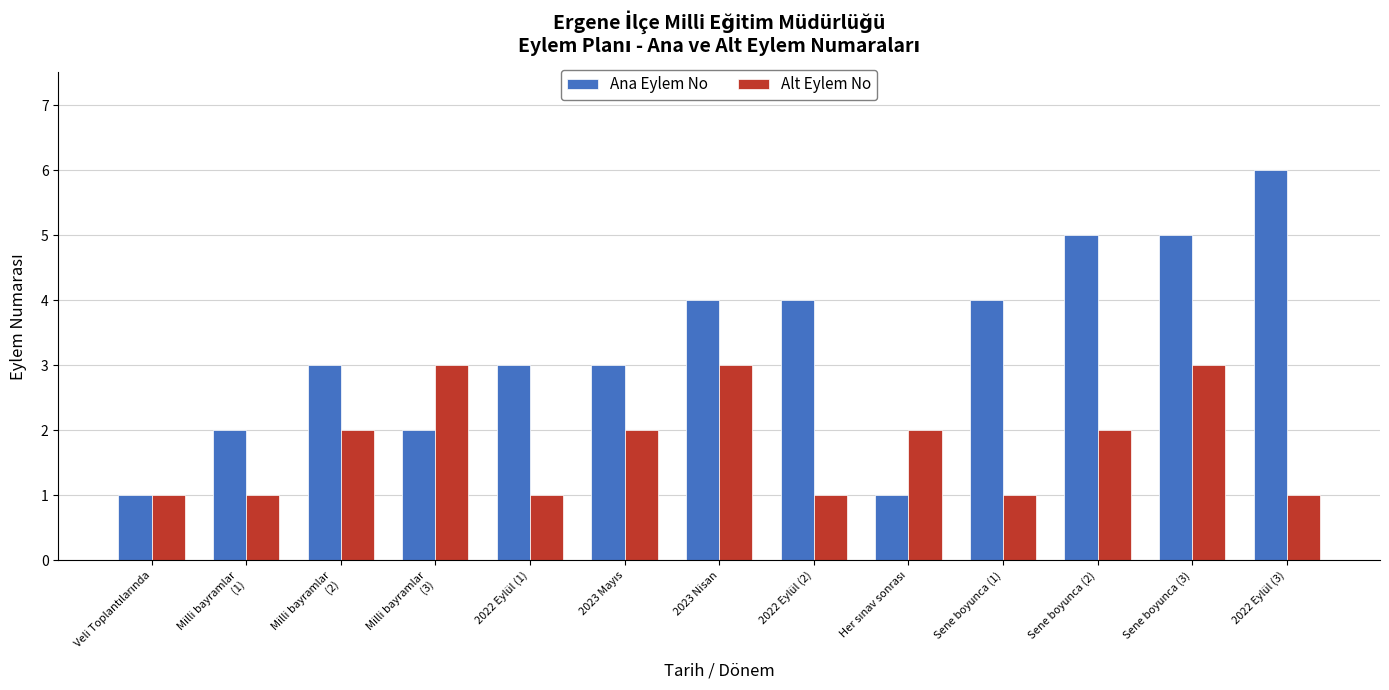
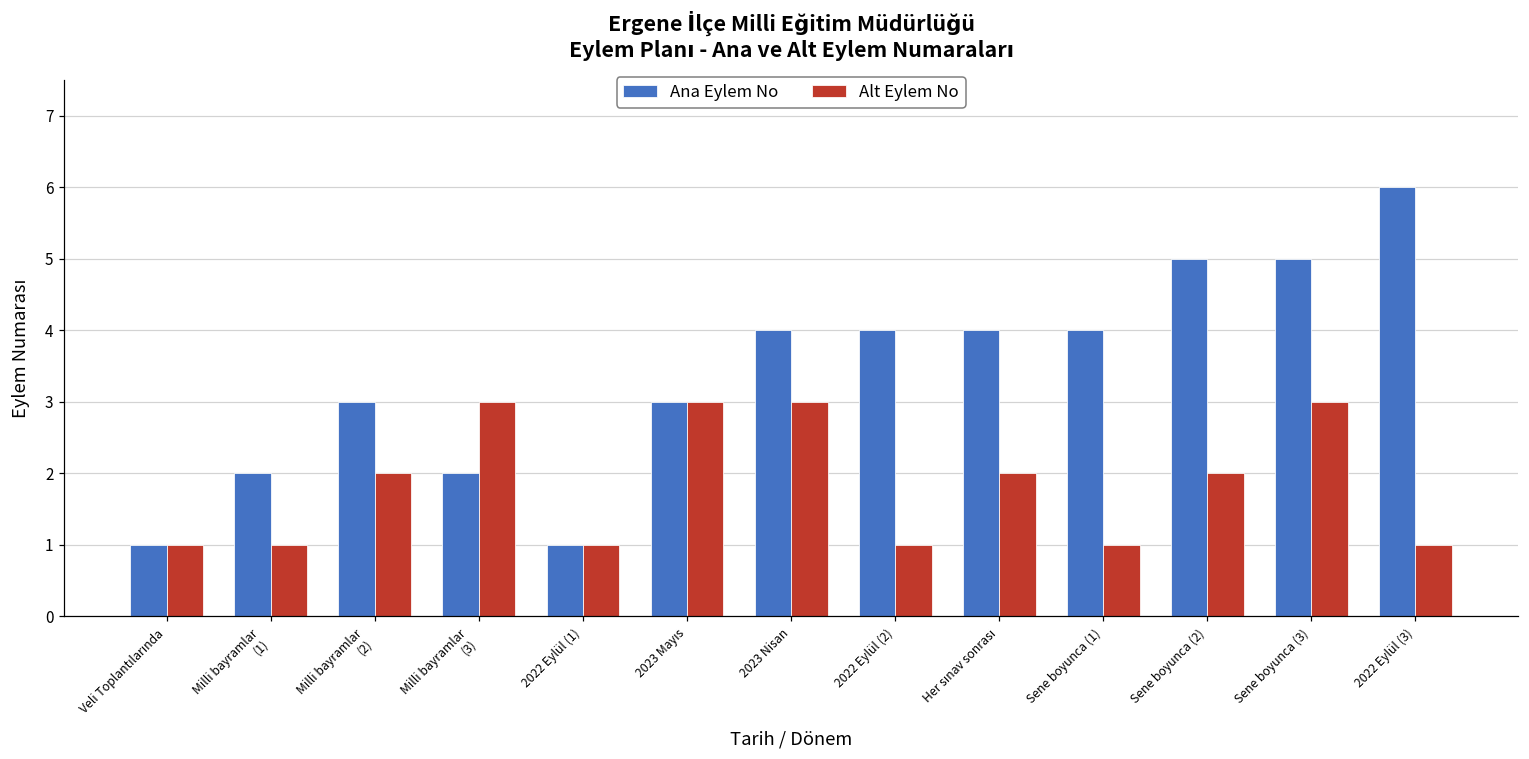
  {
    "Ana Eylem No": {
      "Veli Toplantılarında": 1,
      "Milli bayramlar (1)": 2,
      "Milli bayramlar (2)": 3,
      "Milli bayramlar (3)": 2,
-     "2022 Eylül (1)": 3,
+     "2022 Eylül (1)": 1,
      "2023 Mayıs": 3,
      "2023 Nisan": 4,
      "2022 Eylül (2)": 4,
-     "Her sınav sonrası": 1,
+     "Her sınav sonrası": 4,
      "Sene boyunca (1)": 4,
      "Sene boyunca (2)": 5,
      "Sene boyunca (3)": 5,
      "2022 Eylül (3)": 6
    },
    "Alt Eylem No": {
      "Veli Toplantılarında": 1,
      "Milli bayramlar (1)": 1,
      "Milli bayramlar (2)": 2,
      "Milli bayramlar (3)": 3,
      "2022 Eylül (1)": 1,
-     "2023 Mayıs": 2,
+     "2023 Mayıs": 3,
      "2023 Nisan": 3,
      "2022 Eylül (2)": 1,
      "Her sınav sonrası": 2,
      "Sene boyunca (1)": 1,
      "Sene boyunca (2)": 2,
      "Sene boyunca (3)": 3,
      "2022 Eylül (3)": 1
    }
  }
